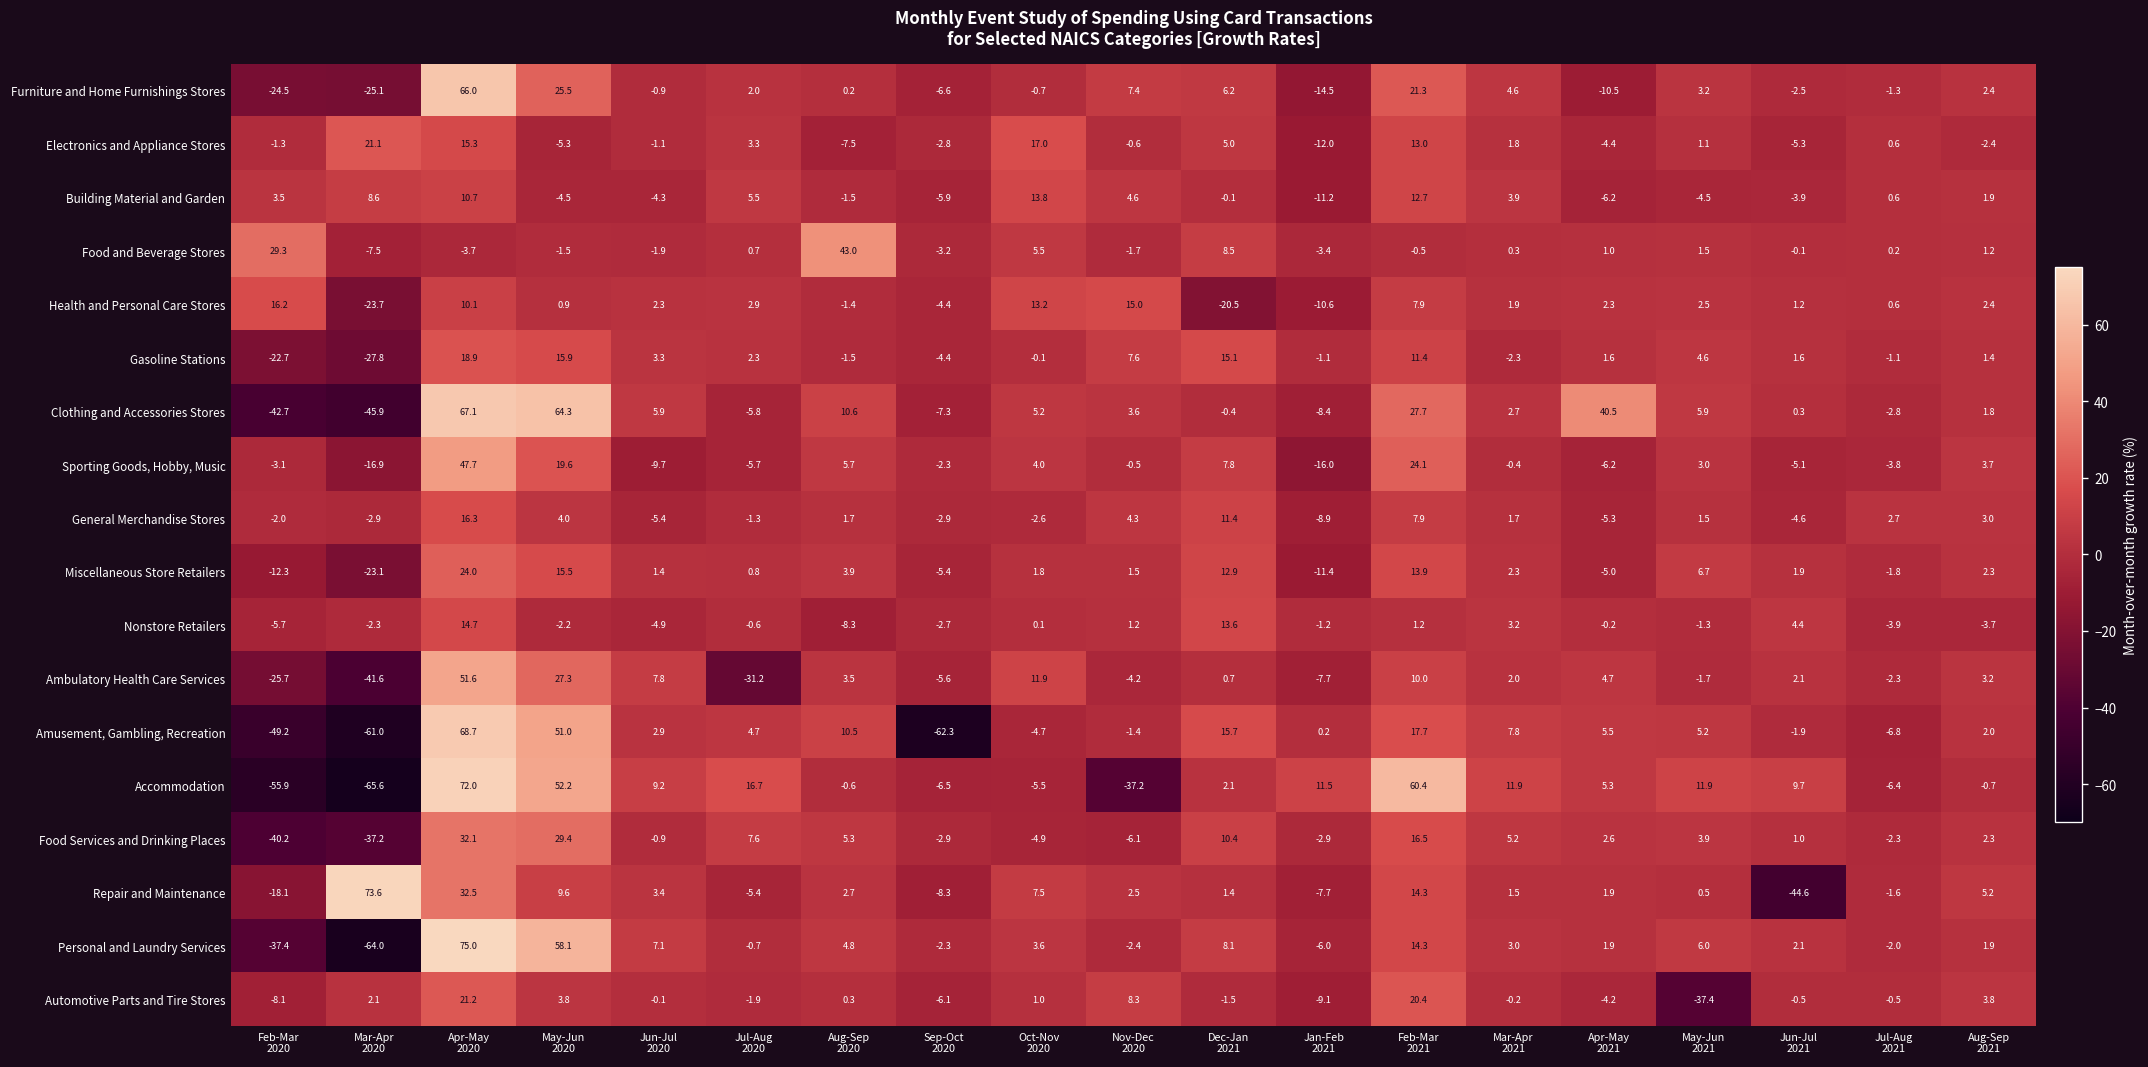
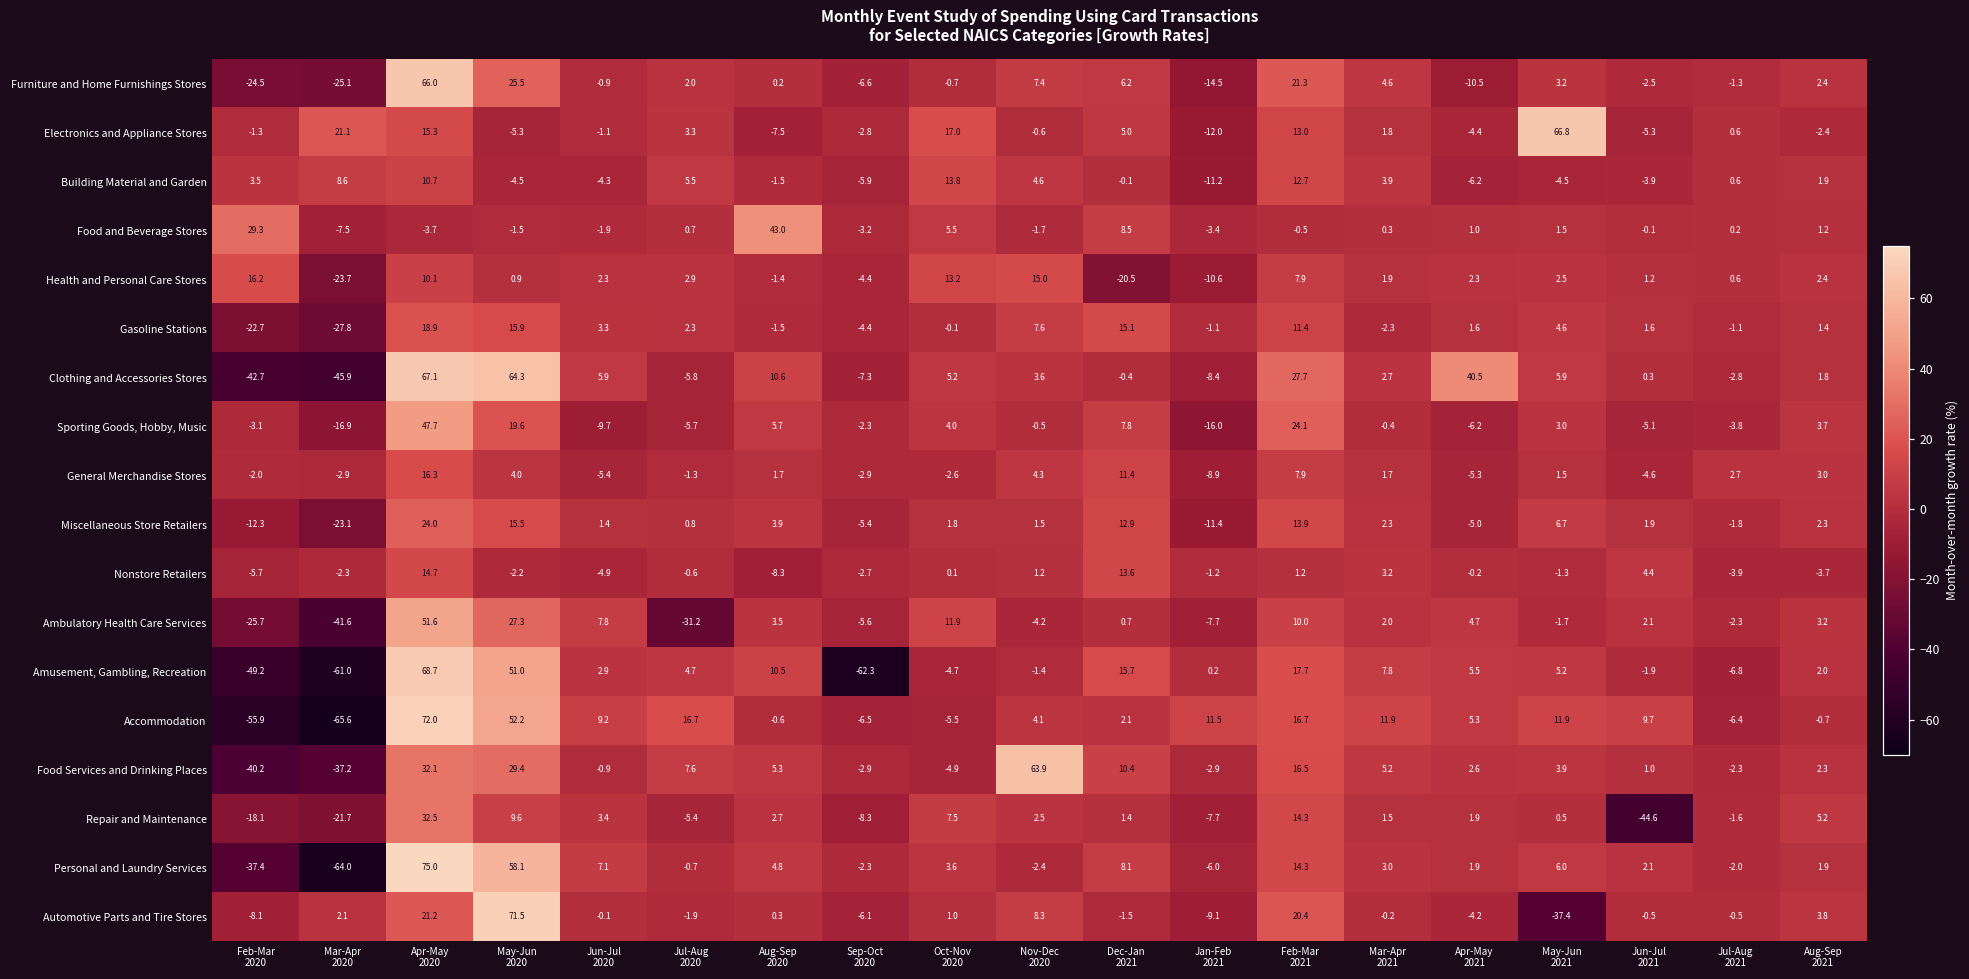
  {
    "Electronics and Appliance Stores": {
      "Feb-Mar 2020": -1.3,
      "Mar-Apr 2020": 21.1,
      "Apr-May 2020": 15.3,
      "May-Jun 2020": -5.3,
      "Jun-Jul 2020": -1.1,
      "Jul-Aug 2020": 3.3,
      "Aug-Sep 2020": -7.5,
      "Sep-Oct 2020": -2.8,
      "Oct-Nov 2020": 17.0,
      "Nov-Dec 2020": -0.6,
      "Dec-Jan 2021": 5.0,
      "Jan-Feb 2021": -12.0,
      "Feb-Mar 2021": 13.0,
      "Mar-Apr 2021": 1.8,
      "Apr-May 2021": -4.4,
-     "May-Jun 2021": 1.1,
+     "May-Jun 2021": 66.8,
      "Jun-Jul 2021": -5.3,
      "Jul-Aug 2021": 0.6,
      "Aug-Sep 2021": -2.4
    },
    "Accommodation": {
      "Feb-Mar 2020": -55.9,
      "Mar-Apr 2020": -65.6,
      "Apr-May 2020": 72.0,
      "May-Jun 2020": 52.2,
      "Jun-Jul 2020": 9.2,
      "Jul-Aug 2020": 16.7,
      "Aug-Sep 2020": -0.6,
      "Sep-Oct 2020": -6.5,
      "Oct-Nov 2020": -5.5,
-     "Nov-Dec 2020": -37.2,
+     "Nov-Dec 2020": 4.1,
      "Dec-Jan 2021": 2.1,
      "Jan-Feb 2021": 11.5,
-     "Feb-Mar 2021": 60.4,
+     "Feb-Mar 2021": 16.7,
      "Mar-Apr 2021": 11.9,
      "Apr-May 2021": 5.3,
      "May-Jun 2021": 11.9,
      "Jun-Jul 2021": 9.7,
      "Jul-Aug 2021": -6.4,
      "Aug-Sep 2021": -0.7
    },
    "Food Services and Drinking Places": {
      "Feb-Mar 2020": -40.2,
      "Mar-Apr 2020": -37.2,
      "Apr-May 2020": 32.1,
      "May-Jun 2020": 29.4,
      "Jun-Jul 2020": -0.9,
      "Jul-Aug 2020": 7.6,
      "Aug-Sep 2020": 5.3,
      "Sep-Oct 2020": -2.9,
      "Oct-Nov 2020": -4.9,
-     "Nov-Dec 2020": -6.1,
+     "Nov-Dec 2020": 63.9,
      "Dec-Jan 2021": 10.4,
      "Jan-Feb 2021": -2.9,
      "Feb-Mar 2021": 16.5,
      "Mar-Apr 2021": 5.2,
      "Apr-May 2021": 2.6,
      "May-Jun 2021": 3.9,
      "Jun-Jul 2021": 1.0,
      "Jul-Aug 2021": -2.3,
      "Aug-Sep 2021": 2.3
    },
    "Repair and Maintenance": {
      "Feb-Mar 2020": -18.1,
-     "Mar-Apr 2020": 73.6,
+     "Mar-Apr 2020": -21.7,
      "Apr-May 2020": 32.5,
      "May-Jun 2020": 9.6,
      "Jun-Jul 2020": 3.4,
      "Jul-Aug 2020": -5.4,
      "Aug-Sep 2020": 2.7,
      "Sep-Oct 2020": -8.3,
      "Oct-Nov 2020": 7.5,
      "Nov-Dec 2020": 2.5,
      "Dec-Jan 2021": 1.4,
      "Jan-Feb 2021": -7.7,
      "Feb-Mar 2021": 14.3,
      "Mar-Apr 2021": 1.5,
      "Apr-May 2021": 1.9,
      "May-Jun 2021": 0.5,
      "Jun-Jul 2021": -44.6,
      "Jul-Aug 2021": -1.6,
      "Aug-Sep 2021": 5.2
    },
    "Automotive Parts and Tire Stores": {
      "Feb-Mar 2020": -8.1,
      "Mar-Apr 2020": 2.1,
      "Apr-May 2020": 21.2,
-     "May-Jun 2020": 3.8,
+     "May-Jun 2020": 71.5,
      "Jun-Jul 2020": -0.1,
      "Jul-Aug 2020": -1.9,
      "Aug-Sep 2020": 0.3,
      "Sep-Oct 2020": -6.1,
      "Oct-Nov 2020": 1.0,
      "Nov-Dec 2020": 8.3,
      "Dec-Jan 2021": -1.5,
      "Jan-Feb 2021": -9.1,
      "Feb-Mar 2021": 20.4,
      "Mar-Apr 2021": -0.2,
      "Apr-May 2021": -4.2,
      "May-Jun 2021": -37.4,
      "Jun-Jul 2021": -0.5,
      "Jul-Aug 2021": -0.5,
      "Aug-Sep 2021": 3.8
    }
  }
